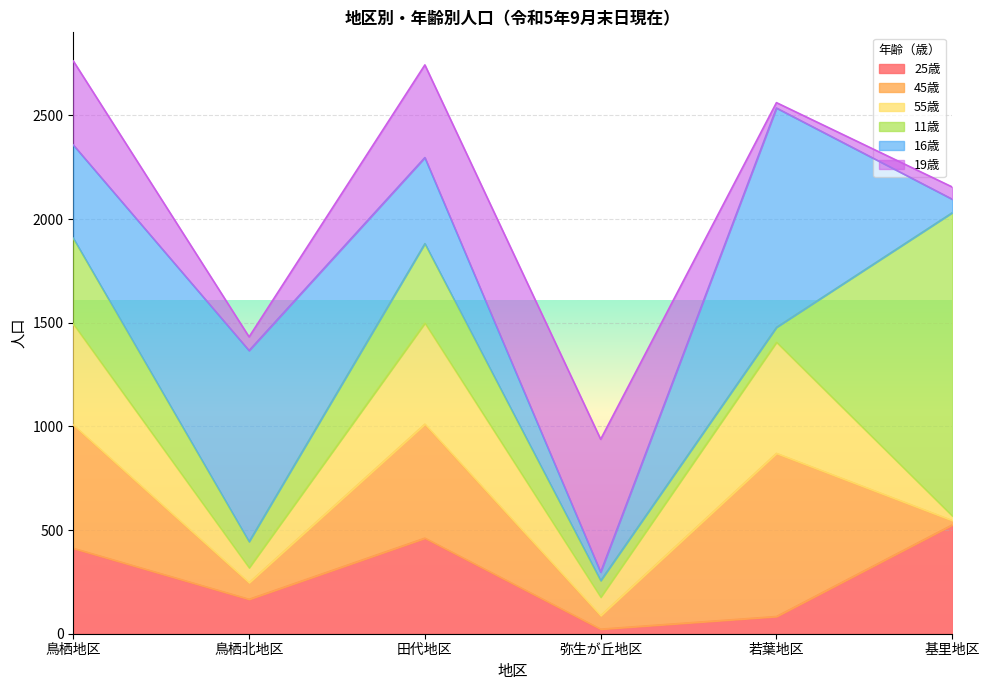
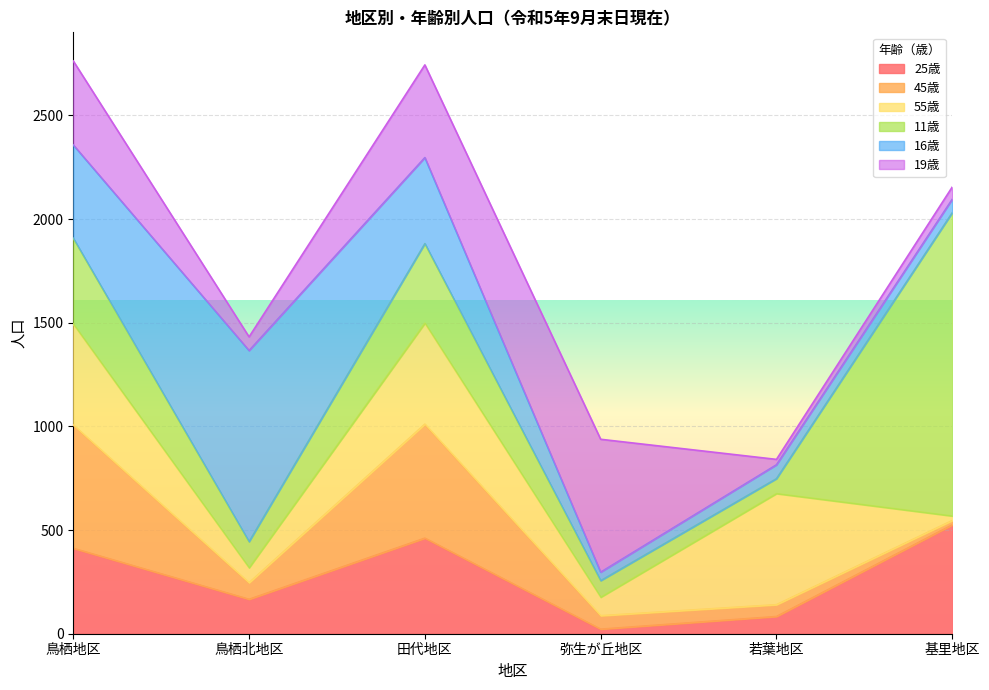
  {
    "25歳": {
      "鳥栖地区": 410,
      "鳥栖北地区": 170,
      "田代地区": 460,
      "弥生が丘地区": 20,
      "若葉地区": 80,
      "基里地区": 530
    },
    "45歳": {
      "鳥栖地区": 600,
      "鳥栖北地区": 80,
      "田代地区": 550,
      "弥生が丘地区": 70,
-     "若葉地区": 790,
+     "若葉地区": 60,
      "基里地区": 20
    },
    "55歳": {
      "鳥栖地区": 490,
      "鳥栖北地区": 70,
      "田代地区": 490,
      "弥生が丘地区": 90,
      "若葉地区": 540,
      "基里地区": 20
    },
    "11歳": {
      "鳥栖地区": 410,
      "鳥栖北地区": 130,
      "田代地区": 380,
      "弥生が丘地区": 80,
      "若葉地区": 70,
      "基里地区": 1460
    },
    "16歳": {
      "鳥栖地区": 450,
      "鳥栖北地区": 920,
      "田代地区": 420,
      "弥生が丘地区": 40,
-     "若葉地区": 1060,
+     "若葉地区": 70,
      "基里地区": 70
    },
    "19歳": {
      "鳥栖地区": 410,
      "鳥栖北地区": 70,
      "田代地区": 450,
      "弥生が丘地区": 640,
      "若葉地区": 30,
      "基里地区": 60
    }
  }
